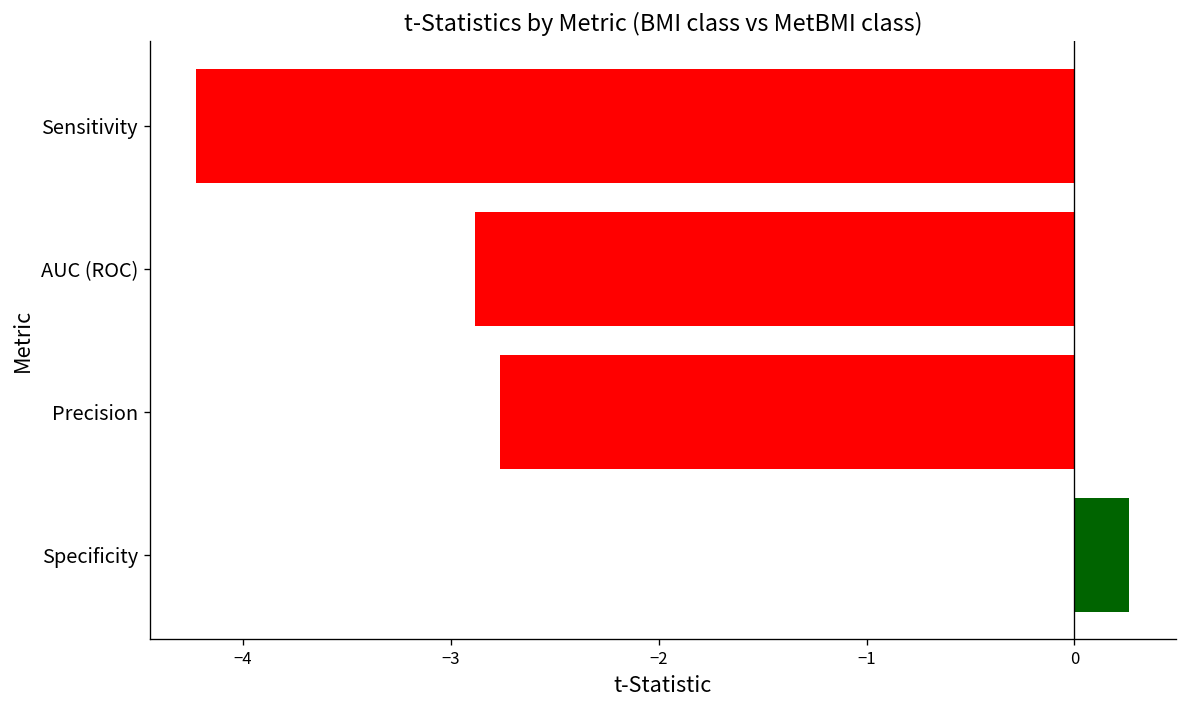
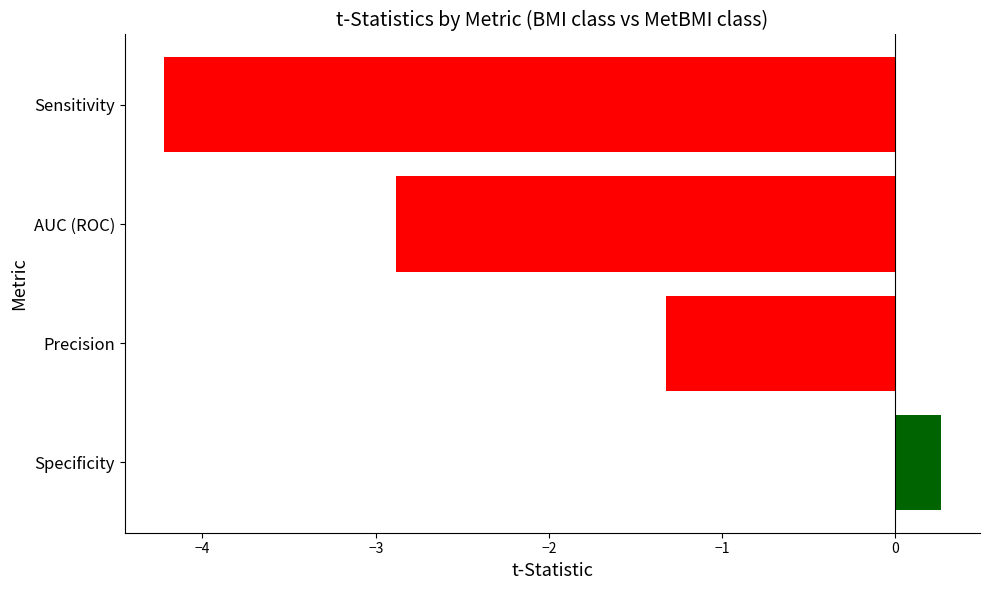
  {
    "Sensitivity": -4.22,
    "AUC (ROC)": -2.88,
-   "Precision": -2.76,
+   "Precision": -1.32,
    "Specificity": 0.26
  }
